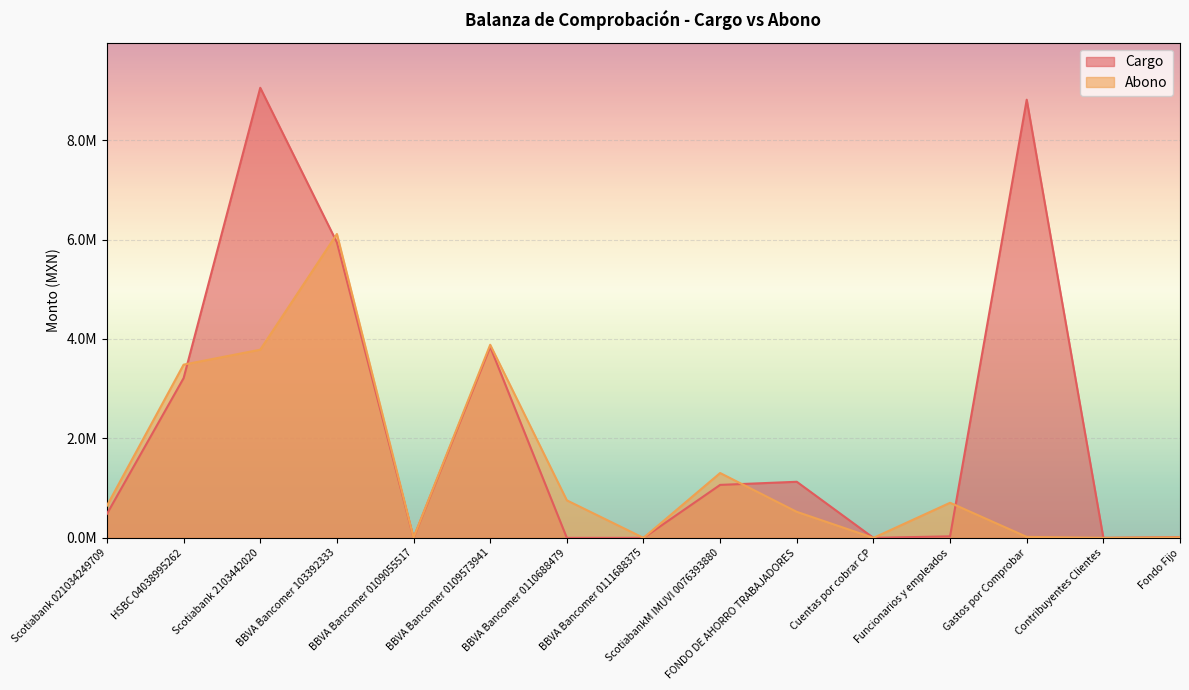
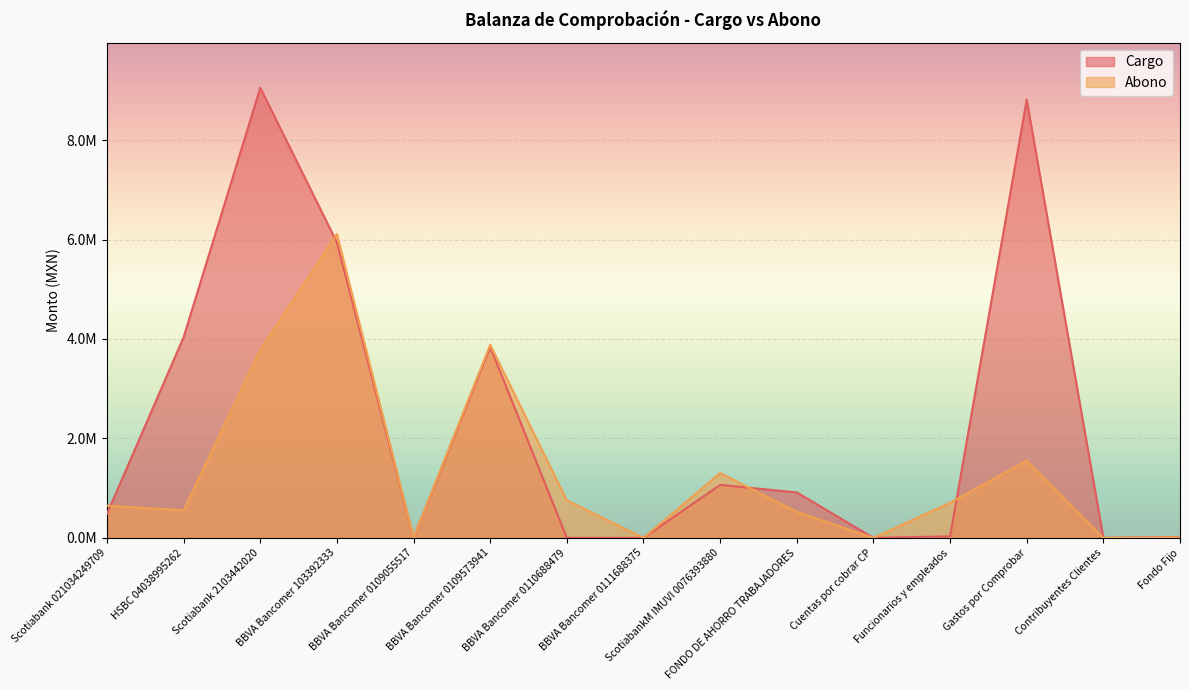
  {
    "Cargo": {
      "Scotiabank 021034249709": 500000,
-     "HSBC 04038995262": 3200000,
+     "HSBC 04038995262": 4000000,
      "Scotiabank 2103442020": 9100000,
      "BBVA Bancomer 103392333": 5900000,
      "BBVA Bancomer 0110688479": 0,
      "ScotiabankM IMUVI 0076393880": 1100000,
-     "FONDO DE AHORRO TRABAJADORES": 1100000,
+     "FONDO DE AHORRO TRABAJADORES": 900000,
      "Funcionarios y empleados": 0,
      "Gastos por Comprobar": 8800000
    },
    "Abono": {
      "Scotiabank 021034249709": 600000,
-     "HSBC 04038995262": 3500000,
+     "HSBC 04038995262": 600000,
      "Scotiabank 2103442020": 3800000,
      "BBVA Bancomer 103392333": 6100000,
      "BBVA Bancomer 0110688479": 800000,
      "ScotiabankM IMUVI 0076393880": 1300000,
      "FONDO DE AHORRO TRABAJADORES": 500000,
      "Funcionarios y empleados": 700000,
-     "Gastos por Comprobar": 0
+     "Gastos por Comprobar": 1600000
    }
  }
